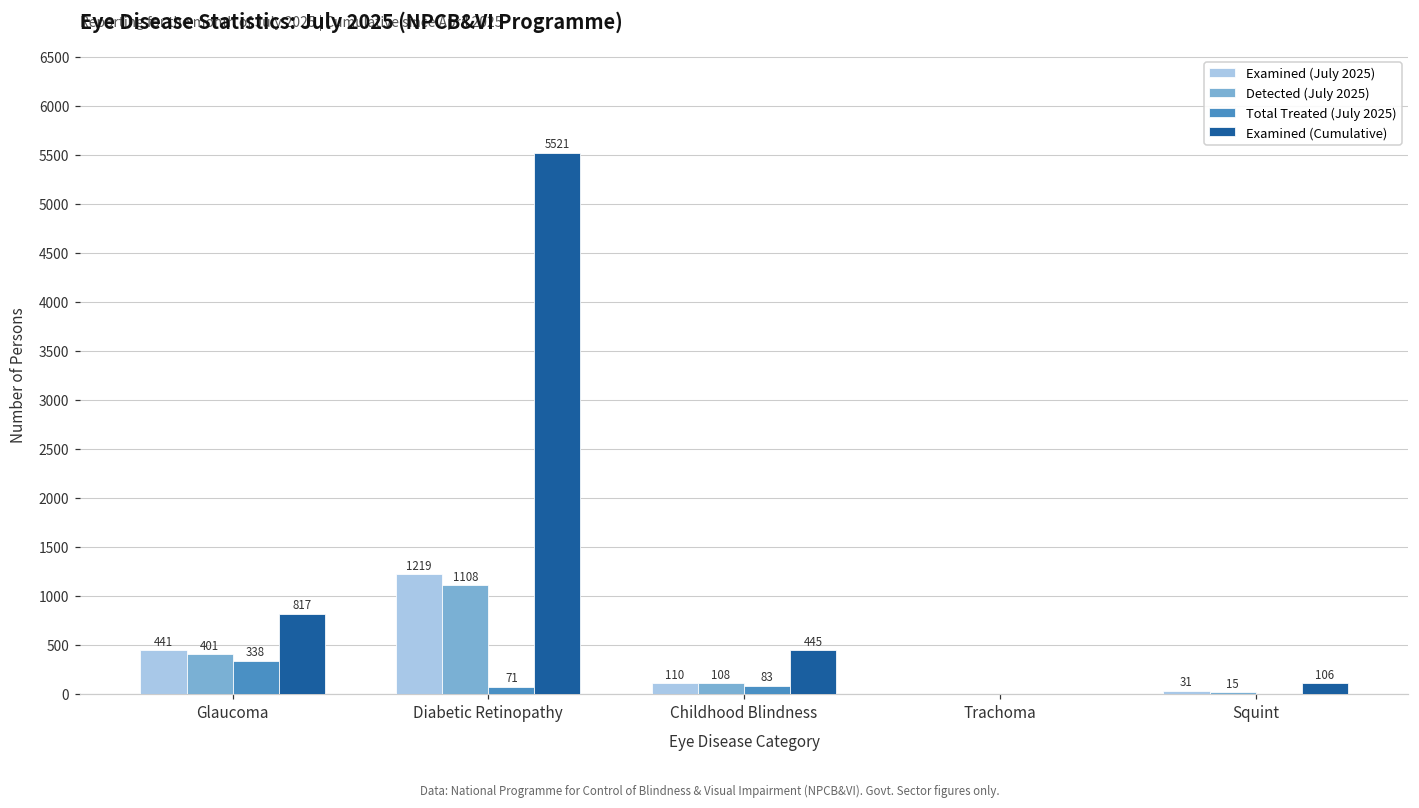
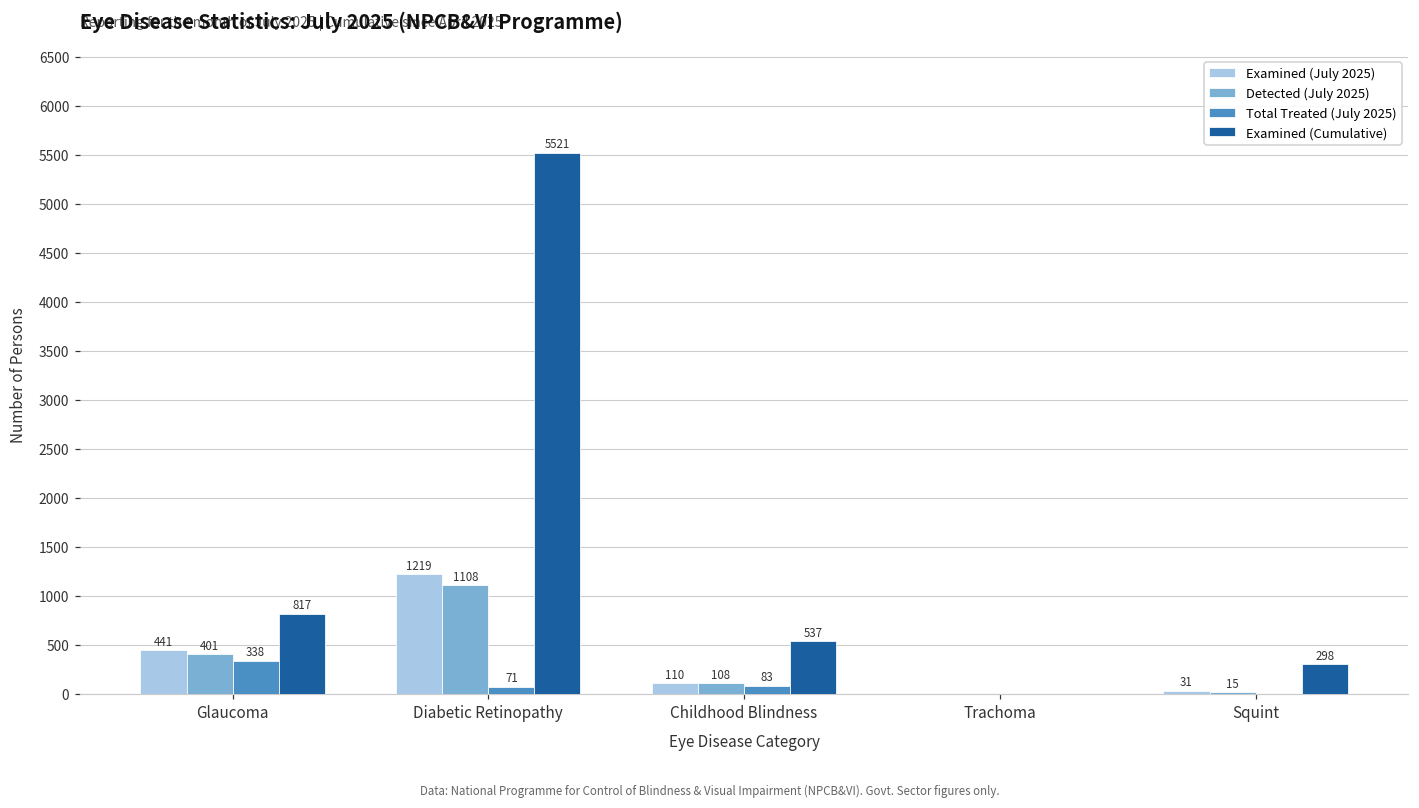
  {
    "Examined (Cumulative)": {
      "Glaucoma": 817,
      "Diabetic Retinopathy": 5521,
-     "Childhood Blindness": 445,
-     "Squint": 106
+     "Childhood Blindness": 537,
+     "Squint": 298
    }
  }
